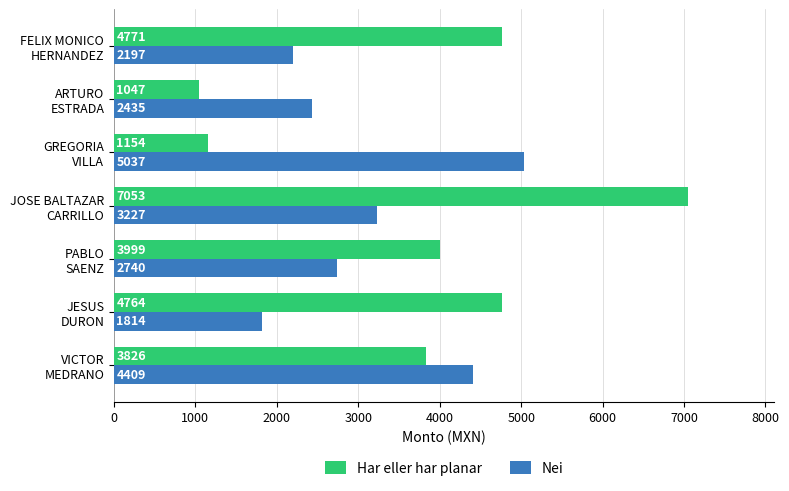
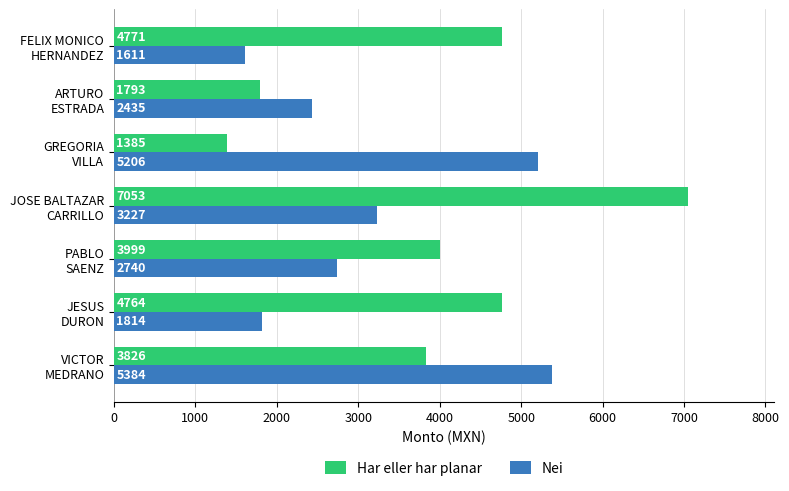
  {
    "Har eller har planar": {
      "FELIX MONICO HERNANDEZ": 4771,
-     "ARTURO ESTRADA": 1047,
-     "GREGORIA VILLA": 1154,
+     "ARTURO ESTRADA": 1793,
+     "GREGORIA VILLA": 1385,
      "JOSE BALTAZAR CARRILLO": 7053,
      "PABLO SAENZ": 3999,
      "JESUS DURON": 4764,
      "VICTOR MEDRANO": 3826
    },
    "Nei": {
-     "FELIX MONICO HERNANDEZ": 2197,
+     "FELIX MONICO HERNANDEZ": 1611,
      "ARTURO ESTRADA": 2435,
-     "GREGORIA VILLA": 5037,
+     "GREGORIA VILLA": 5206,
      "JOSE BALTAZAR CARRILLO": 3227,
      "PABLO SAENZ": 2740,
      "JESUS DURON": 1814,
-     "VICTOR MEDRANO": 4409
+     "VICTOR MEDRANO": 5384
    }
  }
